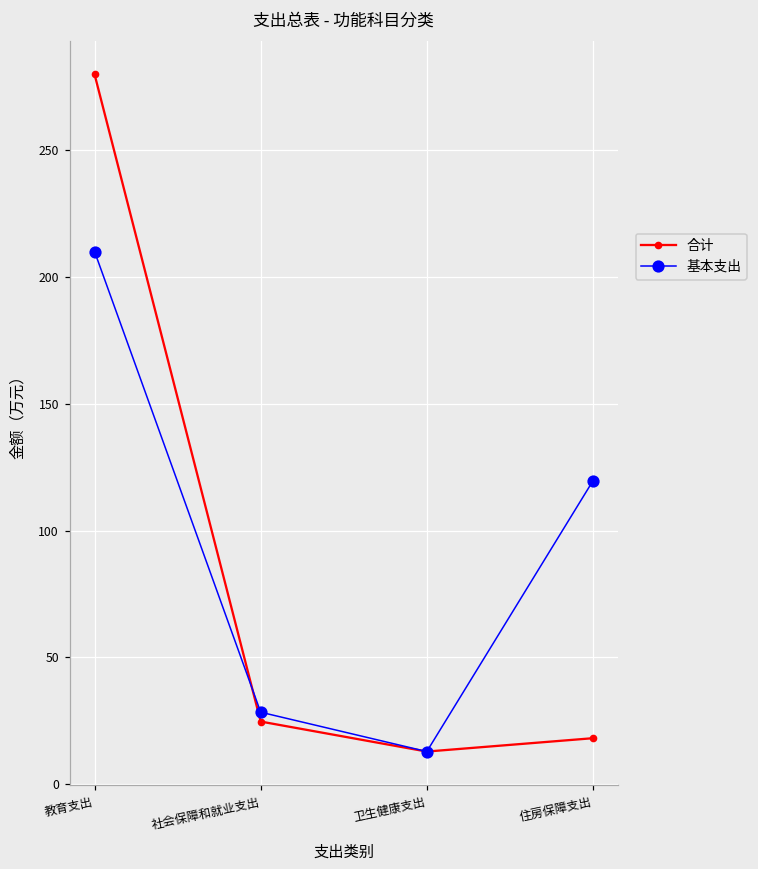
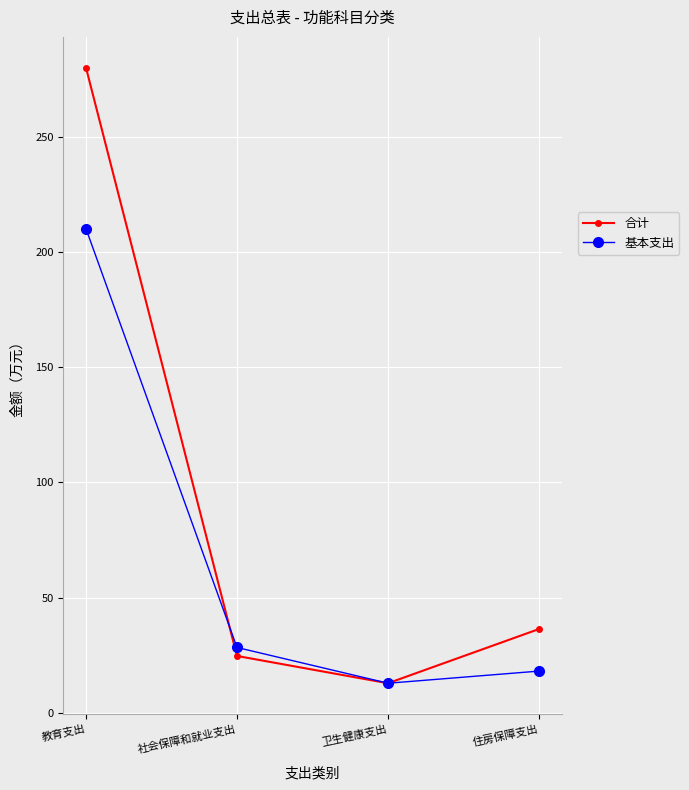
  {
    "合计": {
      "教育支出": 280,
      "社会保障和就业支出": 25,
-     "住房保障支出": 18
+     "住房保障支出": 36
    },
    "基本支出": {
      "教育支出": 210,
      "社会保障和就业支出": 28,
-     "住房保障支出": 120
+     "住房保障支出": 18
    }
  }
